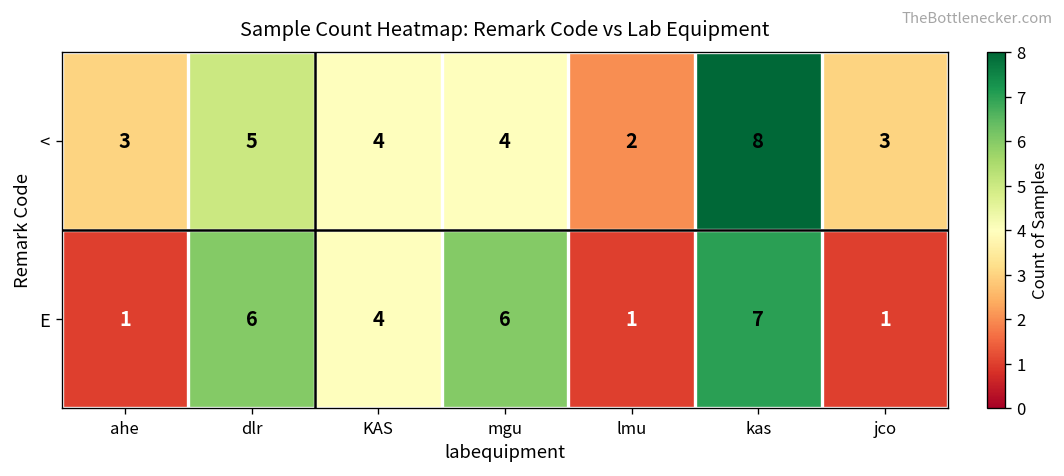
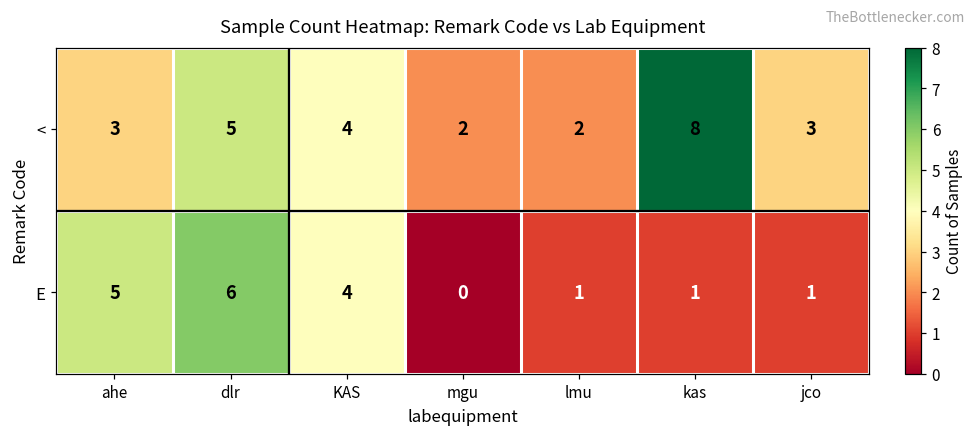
  {
    "<": {
      "ahe": 3,
      "dlr": 5,
      "KAS": 4,
-     "mgu": 4,
+     "mgu": 2,
      "lmu": 2,
      "kas": 8,
      "jco": 3
    },
    "E": {
-     "ahe": 1,
+     "ahe": 5,
      "dlr": 6,
      "KAS": 4,
-     "mgu": 6,
+     "mgu": 0,
      "lmu": 1,
-     "kas": 7,
+     "kas": 1,
      "jco": 1
    }
  }
